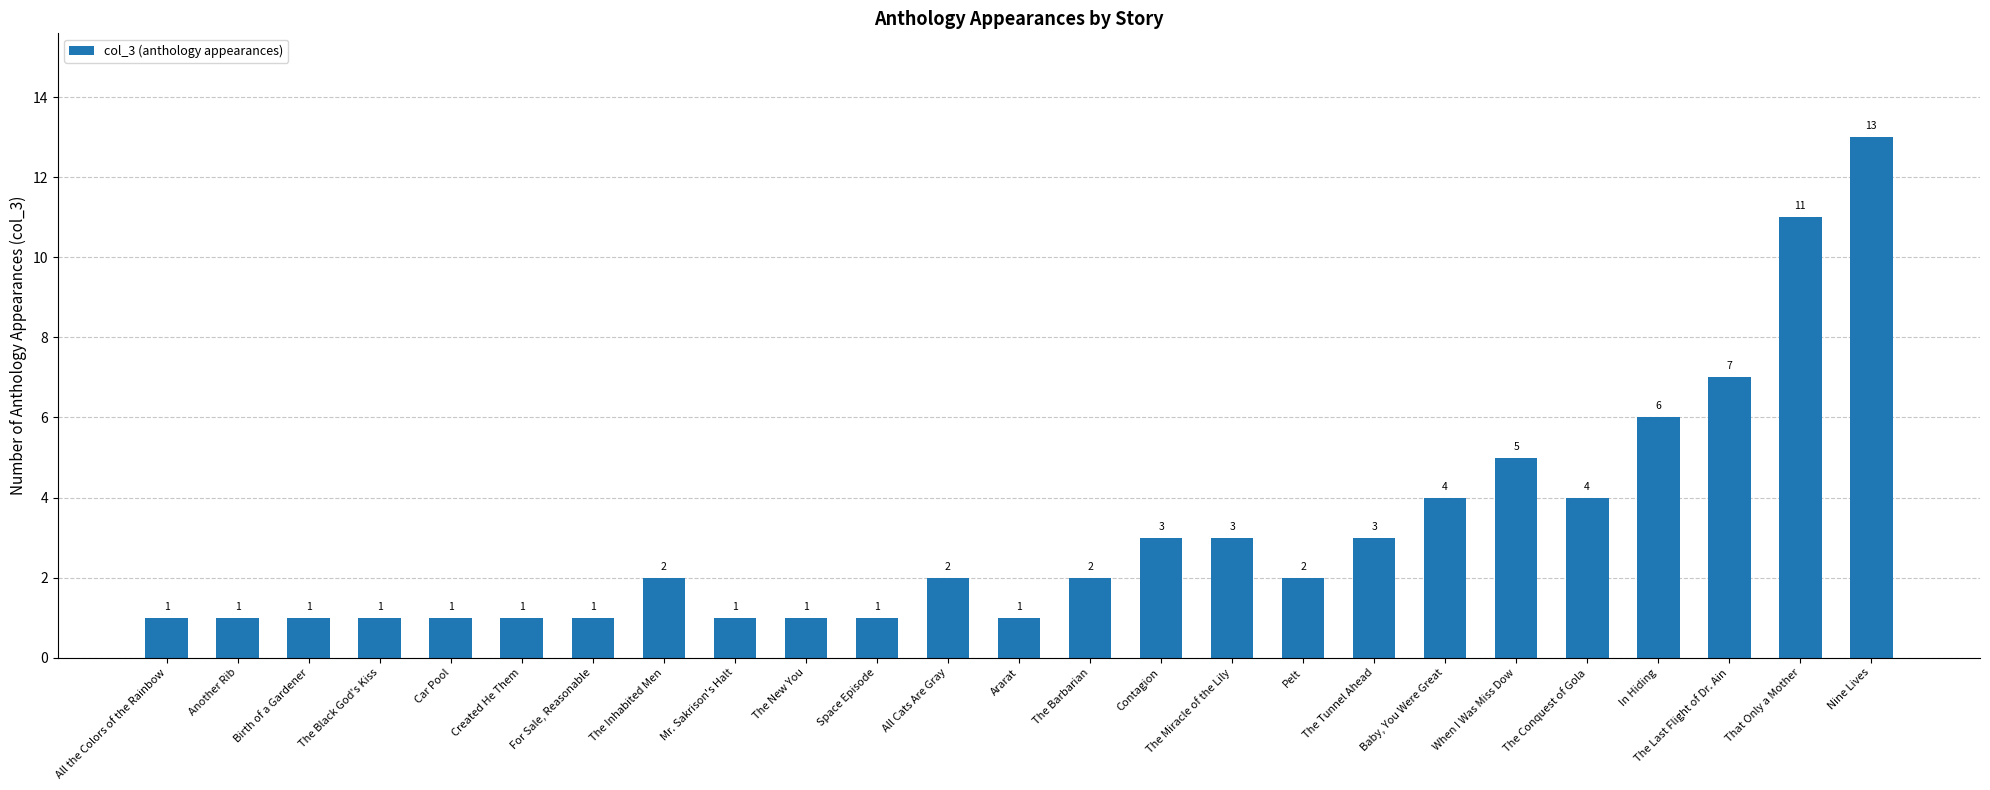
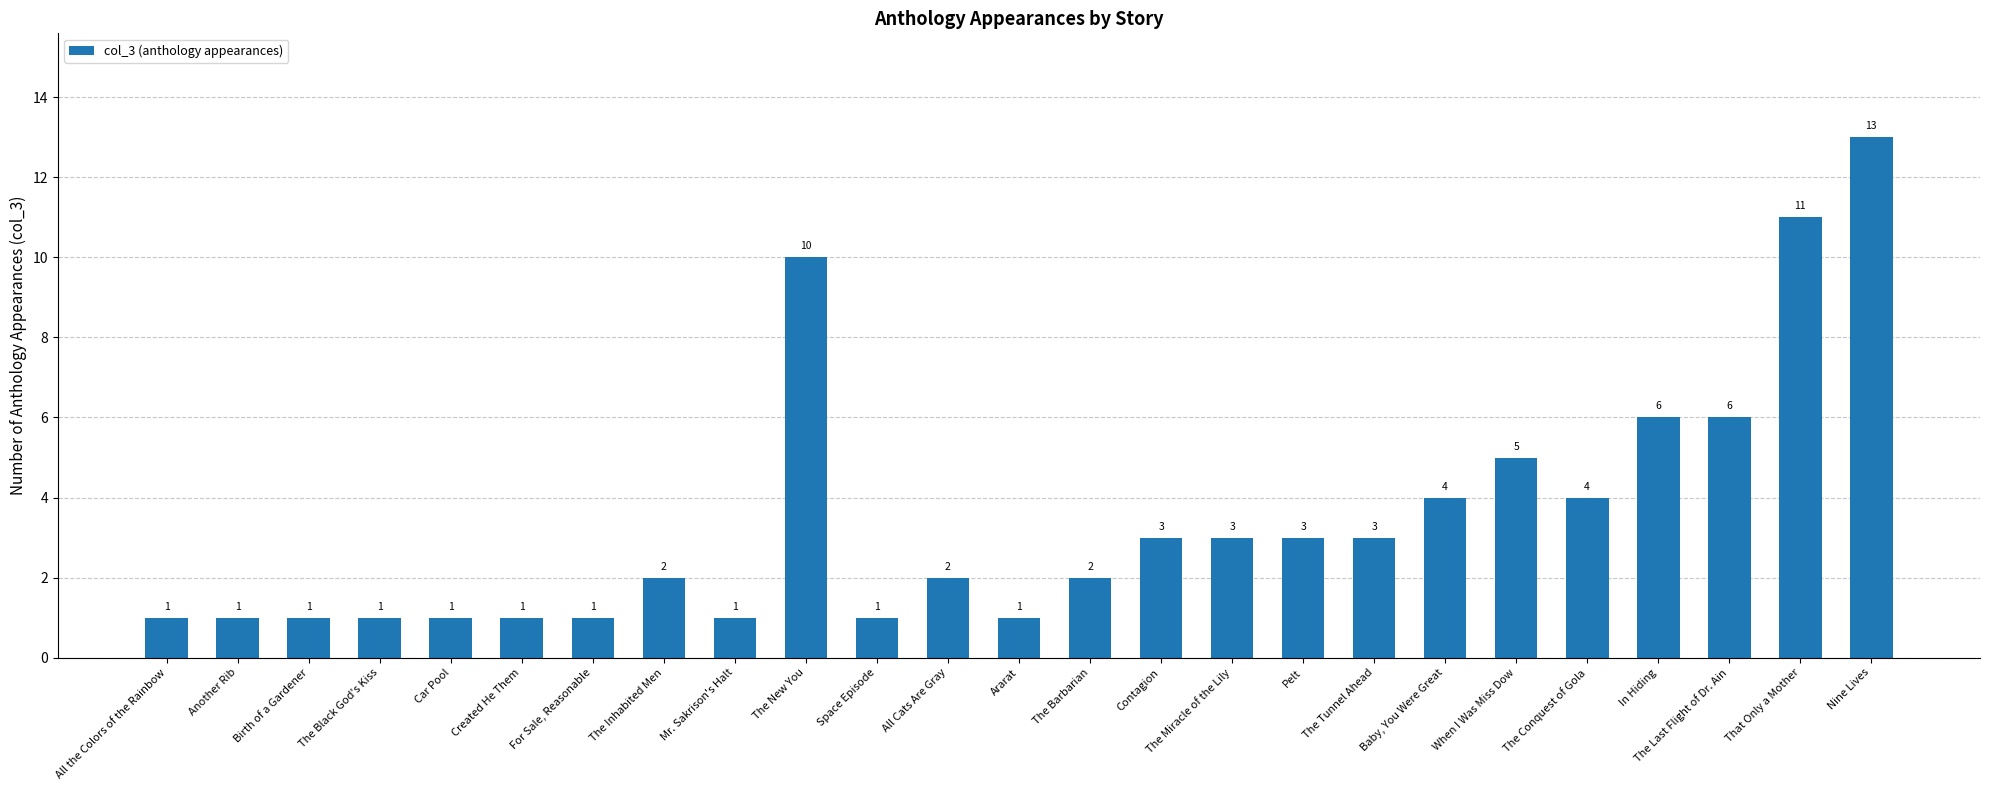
  {
    "All the Colors of the Rainbow": 1,
    "Another Rib": 1,
    "Birth of a Gardener": 1,
    "The Black God's Kiss": 1,
    "Car Pool": 1,
    "Created He Them": 1,
    "For Sale, Reasonable": 1,
    "The Inhabited Men": 2,
    "Mr. Sakrison's Halt": 1,
-   "The New You": 1,
+   "The New You": 10,
    "Space Episode": 1,
    "All Cats Are Gray": 2,
    "Ararat": 1,
    "The Barbarian": 2,
    "Contagion": 3,
    "The Miracle of the Lily": 3,
-   "Pelt": 2,
+   "Pelt": 3,
    "The Tunnel Ahead": 3,
    "Baby, You Were Great": 4,
    "When I Was Miss Dow": 5,
    "The Conquest of Gola": 4,
    "In Hiding": 6,
-   "The Last Flight of Dr. Ain": 7,
+   "The Last Flight of Dr. Ain": 6,
    "That Only a Mother": 11,
    "Nine Lives": 13
  }
